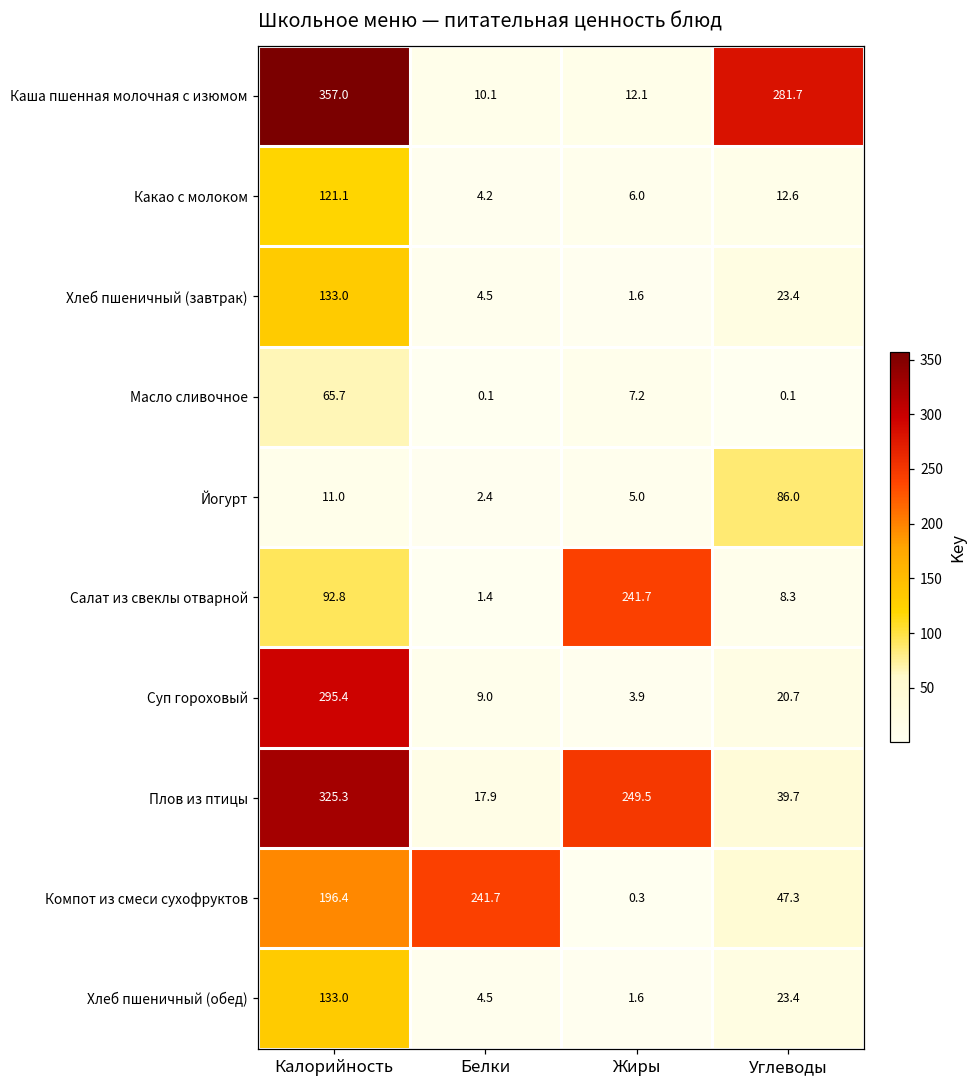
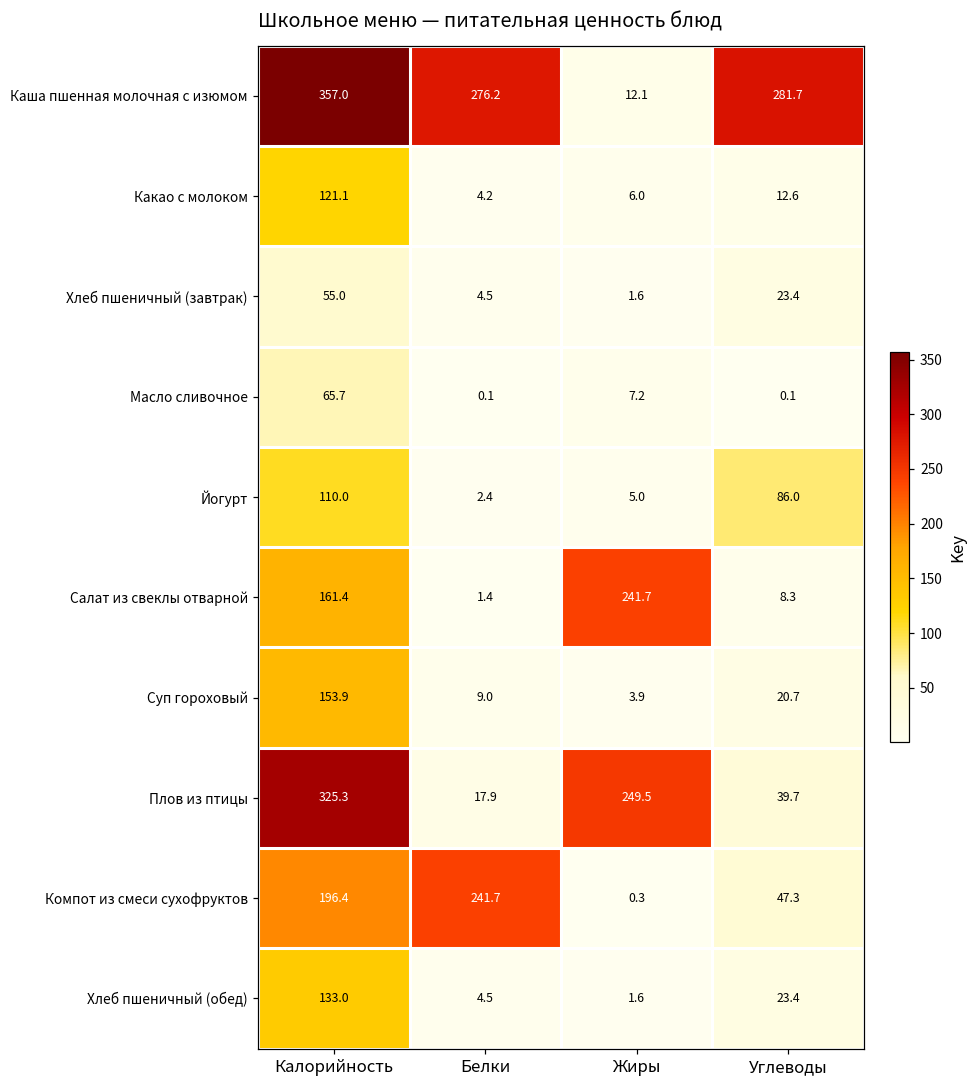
  {
    "Каша пшенная молочная с изюмом": {
      "Калорийность": 357.0,
-     "Белки": 10.1,
+     "Белки": 276.2,
      "Жиры": 12.1,
      "Углеводы": 281.7
    },
    "Какао с молоком": {
      "Калорийность": 121.1,
      "Белки": 4.2,
      "Жиры": 6.0,
      "Углеводы": 12.6
    },
    "Хлеб пшеничный (завтрак)": {
-     "Калорийность": 133.0,
+     "Калорийность": 55.0,
      "Белки": 4.5,
      "Жиры": 1.6,
      "Углеводы": 23.4
    },
    "Масло сливочное": {
      "Калорийность": 65.7,
      "Белки": 0.1,
      "Жиры": 7.2,
      "Углеводы": 0.1
    },
    "Йогурт": {
-     "Калорийность": 11.0,
+     "Калорийность": 110.0,
      "Белки": 2.4,
      "Жиры": 5.0,
      "Углеводы": 86.0
    },
    "Салат из свеклы отварной": {
-     "Калорийность": 92.8,
+     "Калорийность": 161.4,
      "Белки": 1.4,
      "Жиры": 241.7,
      "Углеводы": 8.3
    },
    "Суп гороховый": {
-     "Калорийность": 295.4,
+     "Калорийность": 153.9,
      "Белки": 9.0,
      "Жиры": 3.9,
      "Углеводы": 20.7
    },
    "Плов из птицы": {
      "Калорийность": 325.3,
      "Белки": 17.9,
      "Жиры": 249.5,
      "Углеводы": 39.7
    },
    "Компот из смеси сухофруктов": {
      "Калорийность": 196.4,
      "Белки": 241.7,
      "Жиры": 0.3,
      "Углеводы": 47.3
    },
    "Хлеб пшеничный (обед)": {
      "Калорийность": 133.0,
      "Белки": 4.5,
      "Жиры": 1.6,
      "Углеводы": 23.4
    }
  }
